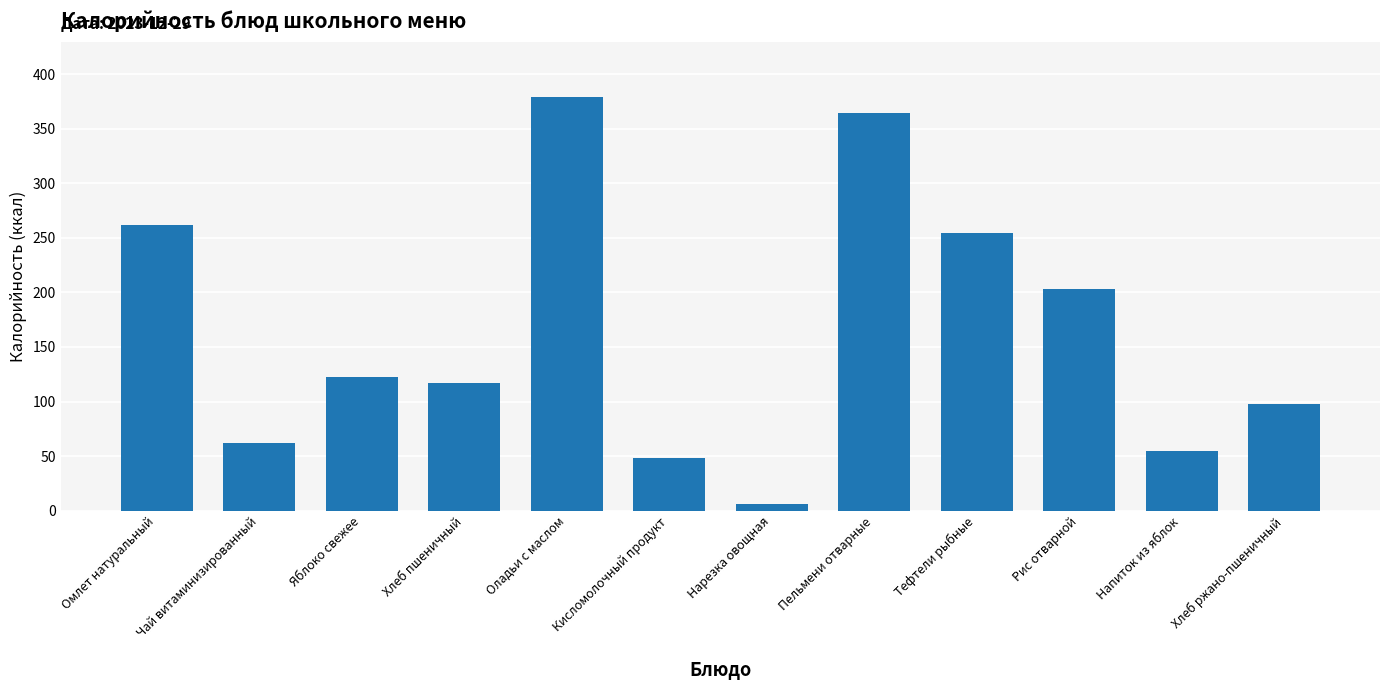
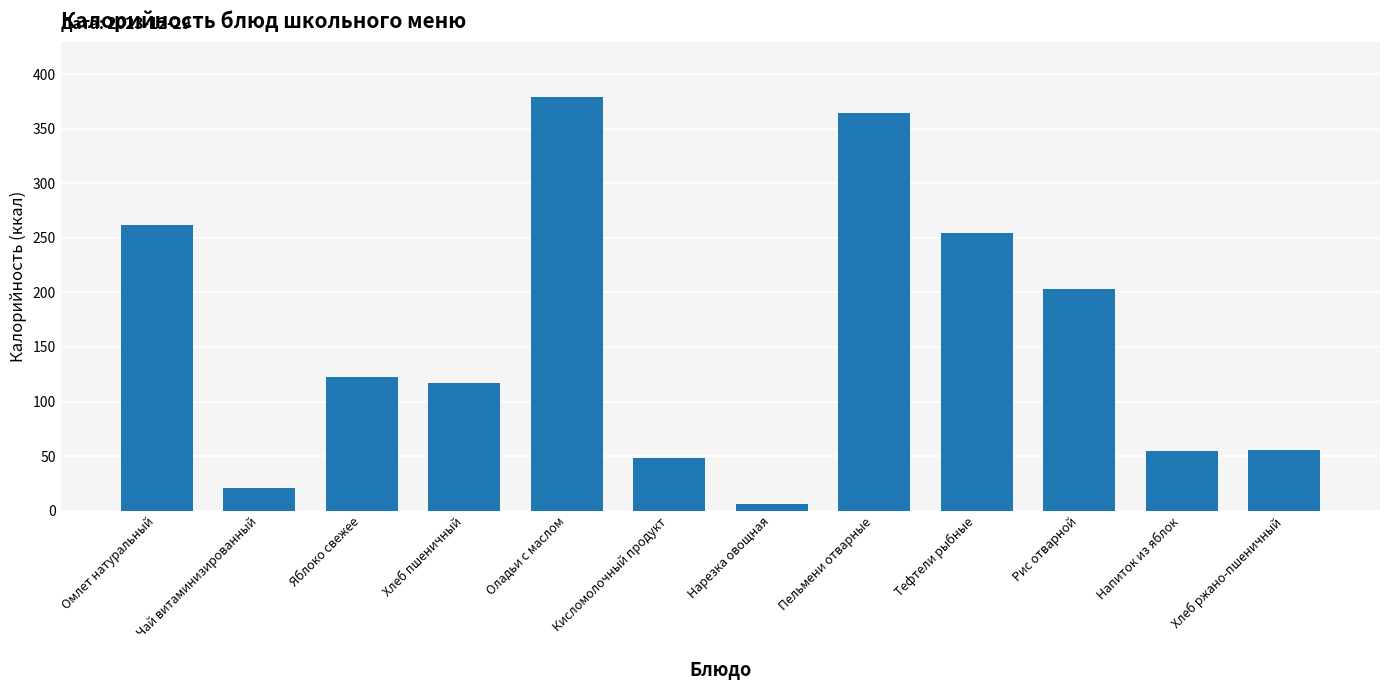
  {
    "Омлет натуральный": 261,
-   "Чай витаминизированный": 62,
+   "Чай витаминизированный": 21,
    "Яблоко свежее": 123,
    "Хлеб пшеничный": 117,
    "Оладьи с маслом": 379,
    "Кисломолочный продукт": 48,
    "Нарезка овощная": 6,
    "Пельмени отварные": 364,
    "Тефтели рыбные": 255,
    "Рис отварной": 204,
    "Напиток из яблок": 55,
-   "Хлеб ржано-пшеничный": 98
+   "Хлеб ржано-пшеничный": 55
  }
